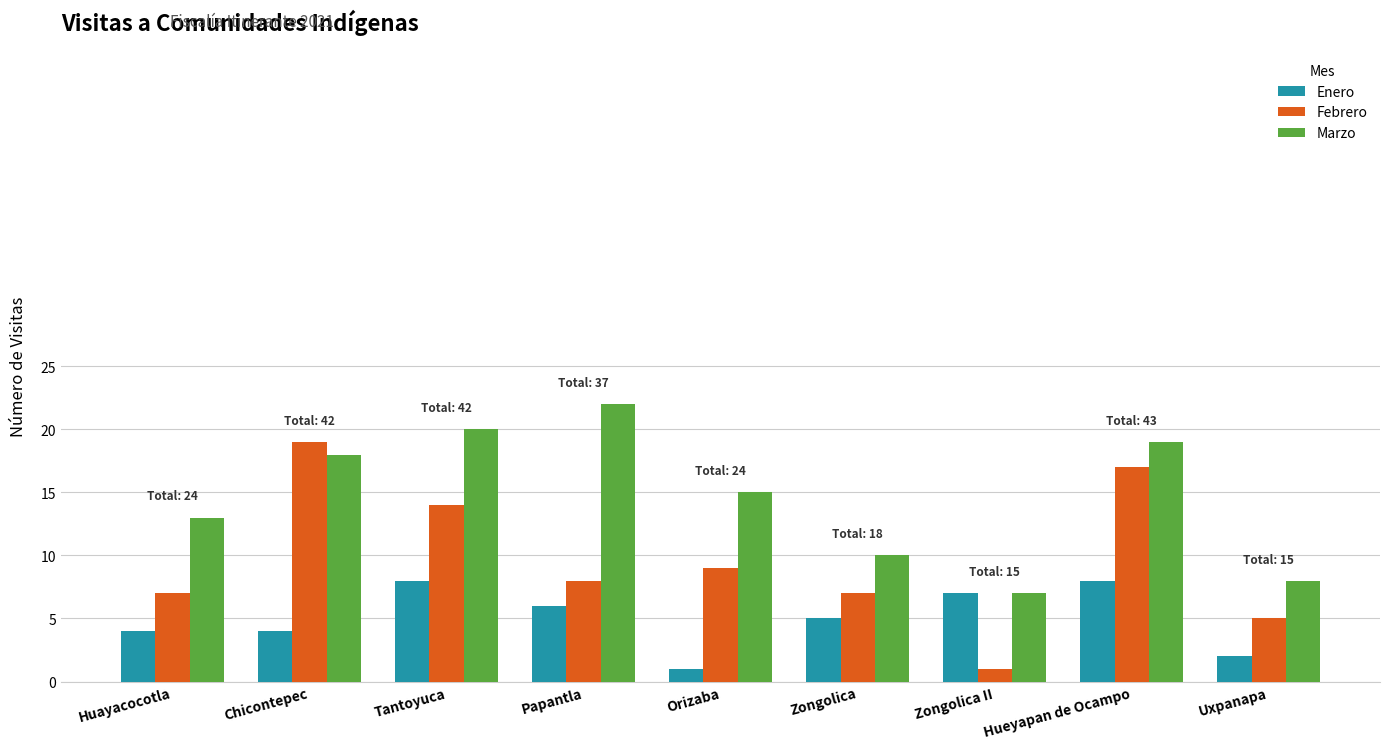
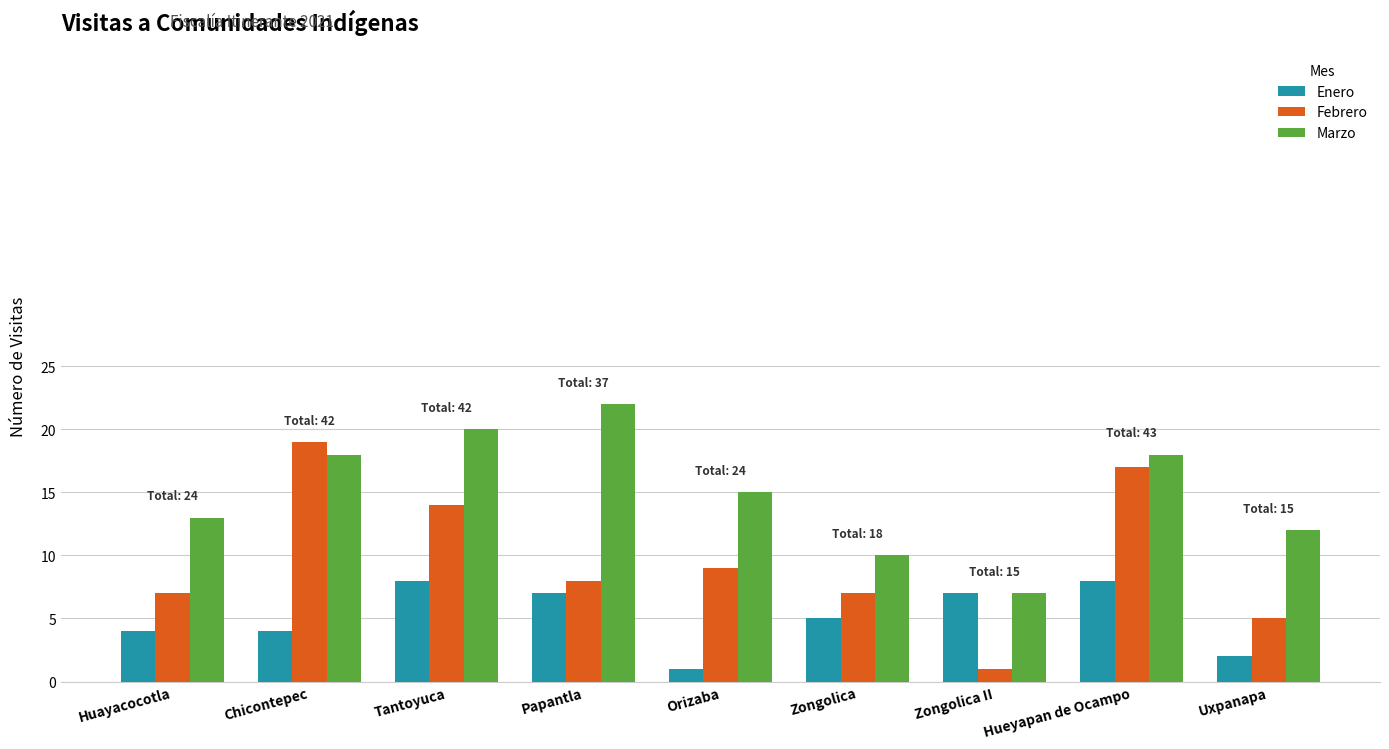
  {
    "Enero": {
      "Huayacocotla": 4,
      "Chicontepec": 4,
      "Tantoyuca": 8,
-     "Papantla": 6,
+     "Papantla": 7,
      "Orizaba": 1,
      "Zongolica": 5,
      "Hueyapan de Ocampo": 8,
      "Uxpanapa": 2
    },
    "Febrero": {
      "Huayacocotla": 7,
      "Tantoyuca": 14,
      "Papantla": 8,
      "Orizaba": 9,
      "Zongolica": 7,
      "Zongolica II": 1,
      "Hueyapan de Ocampo": 17,
      "Uxpanapa": 5
    },
    "Marzo": {
      "Chicontepec": 18,
-     "Hueyapan de Ocampo": 19,
-     "Uxpanapa": 8
+     "Hueyapan de Ocampo": 18,
+     "Uxpanapa": 12
    }
  }
